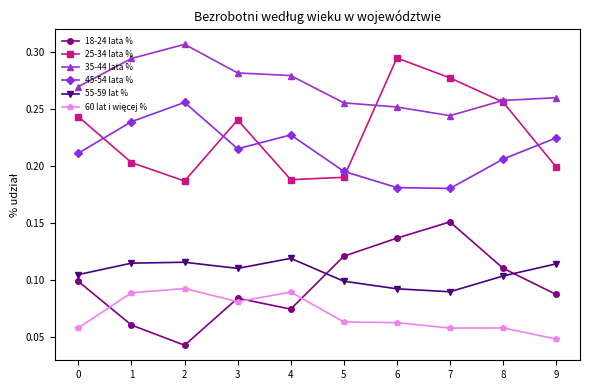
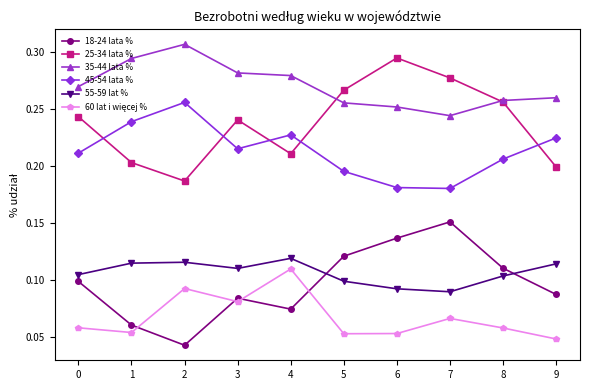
  {
    "25-34 lata %": {
      "0": 0.243,
      "1": 0.203,
      "2": 0.187,
      "3": 0.241,
-     "4": 0.188,
-     "5": 0.190,
+     "4": 0.211,
+     "5": 0.267,
      "6": 0.295,
      "7": 0.277,
      "9": 0.199
    },
    "60 lat i więcej %": {
      "0": 0.058,
-     "1": 0.089,
+     "1": 0.054,
      "2": 0.092,
      "3": 0.081,
-     "4": 0.089,
-     "5": 0.063,
-     "6": 0.062,
-     "7": 0.058,
+     "4": 0.110,
+     "5": 0.053,
+     "6": 0.053,
+     "7": 0.066,
      "8": 0.058,
      "9": 0.048
    }
  }
